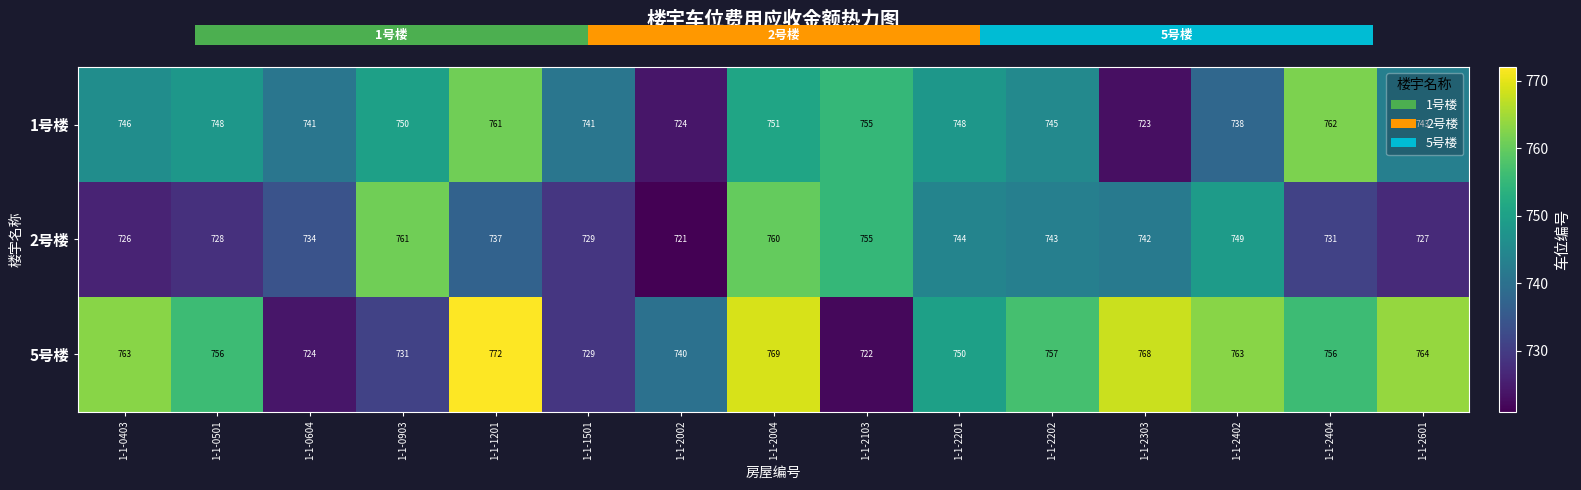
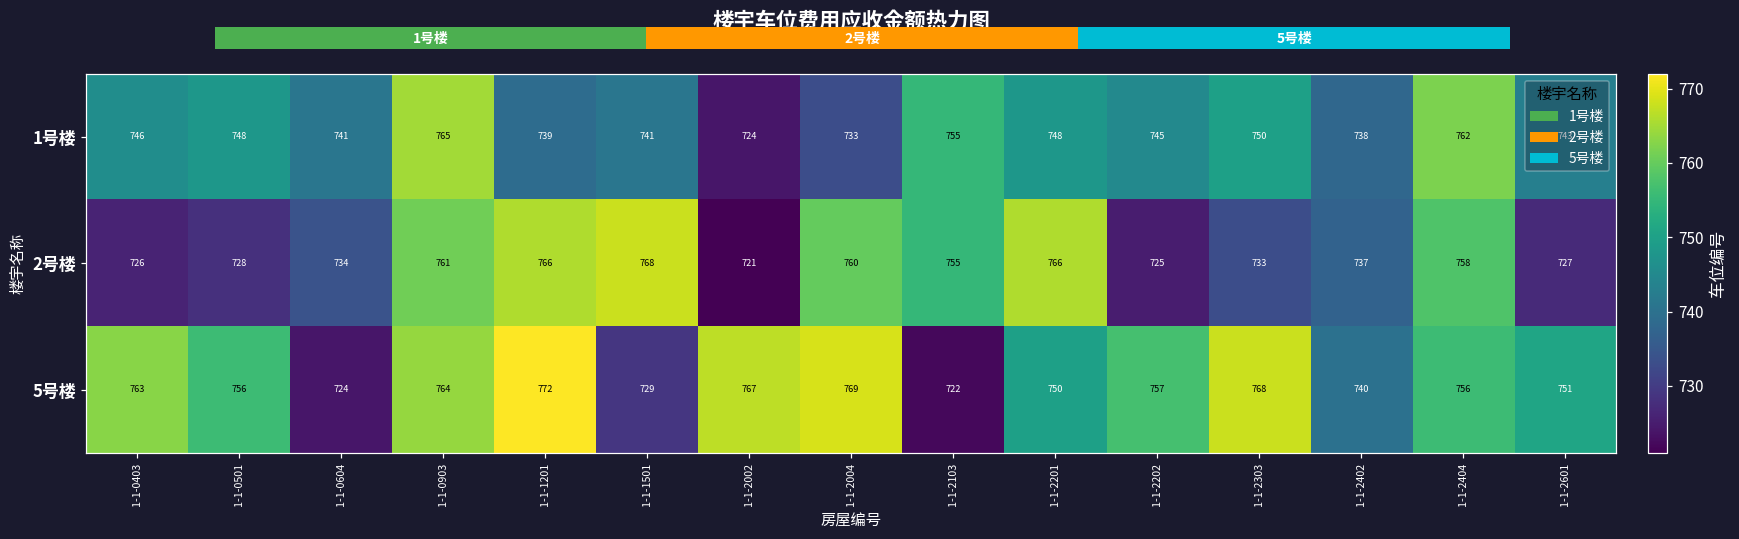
  {
    "楼宇车位费用应收金额热力图": {
      "1号楼": {
        "1-1-0403": 746,
        "1-1-0501": 748,
        "1-1-0604": 741,
-       "1-1-0903": 750,
-       "1-1-1201": 761,
+       "1-1-0903": 765,
+       "1-1-1201": 739,
        "1-1-1501": 741,
        "1-1-2002": 724,
-       "1-1-2004": 751,
+       "1-1-2004": 733,
        "1-1-2103": 755,
        "1-1-2201": 748,
        "1-1-2202": 745,
-       "1-1-2303": 723,
+       "1-1-2303": 750,
        "1-1-2402": 738,
        "1-1-2404": 762
      },
      "2号楼": {
        "1-1-0403": 726,
        "1-1-0501": 728,
        "1-1-0604": 734,
        "1-1-0903": 761,
-       "1-1-1201": 737,
-       "1-1-1501": 729,
+       "1-1-1201": 766,
+       "1-1-1501": 768,
        "1-1-2002": 721,
        "1-1-2004": 760,
        "1-1-2103": 755,
-       "1-1-2201": 744,
-       "1-1-2202": 743,
-       "1-1-2303": 742,
-       "1-1-2402": 749,
-       "1-1-2404": 731,
+       "1-1-2201": 766,
+       "1-1-2202": 725,
+       "1-1-2303": 733,
+       "1-1-2402": 737,
+       "1-1-2404": 758,
        "1-1-2601": 727
      },
      "5号楼": {
        "1-1-0403": 763,
        "1-1-0501": 756,
        "1-1-0604": 724,
-       "1-1-0903": 731,
+       "1-1-0903": 764,
        "1-1-1201": 772,
        "1-1-1501": 729,
-       "1-1-2002": 740,
+       "1-1-2002": 767,
        "1-1-2004": 769,
        "1-1-2103": 722,
        "1-1-2201": 750,
        "1-1-2202": 757,
        "1-1-2303": 768,
-       "1-1-2402": 763,
+       "1-1-2402": 740,
        "1-1-2404": 756,
-       "1-1-2601": 764
+       "1-1-2601": 751
      }
    }
  }
